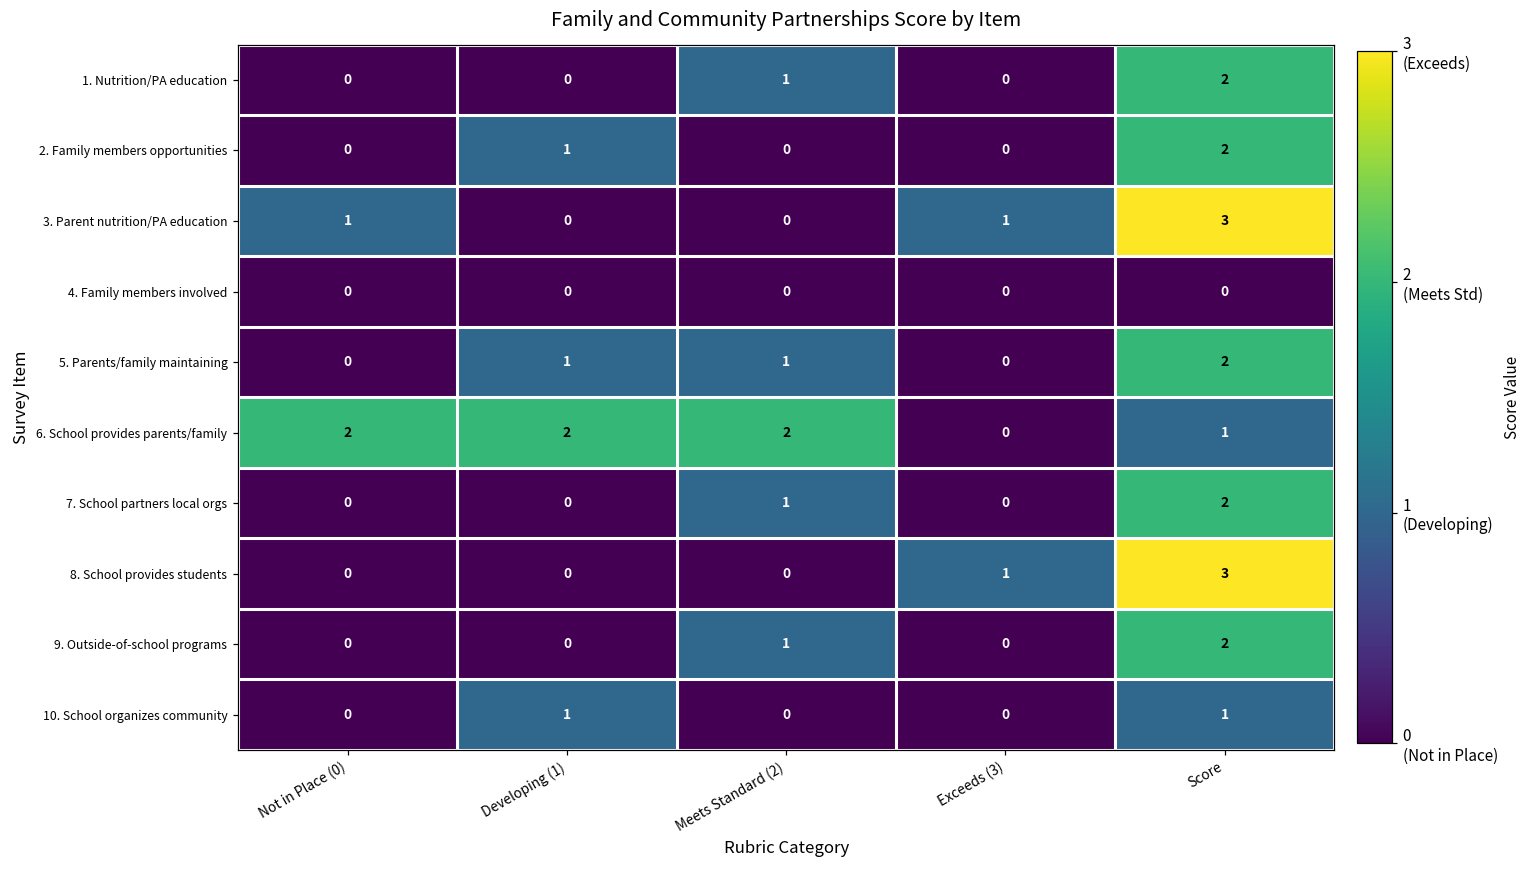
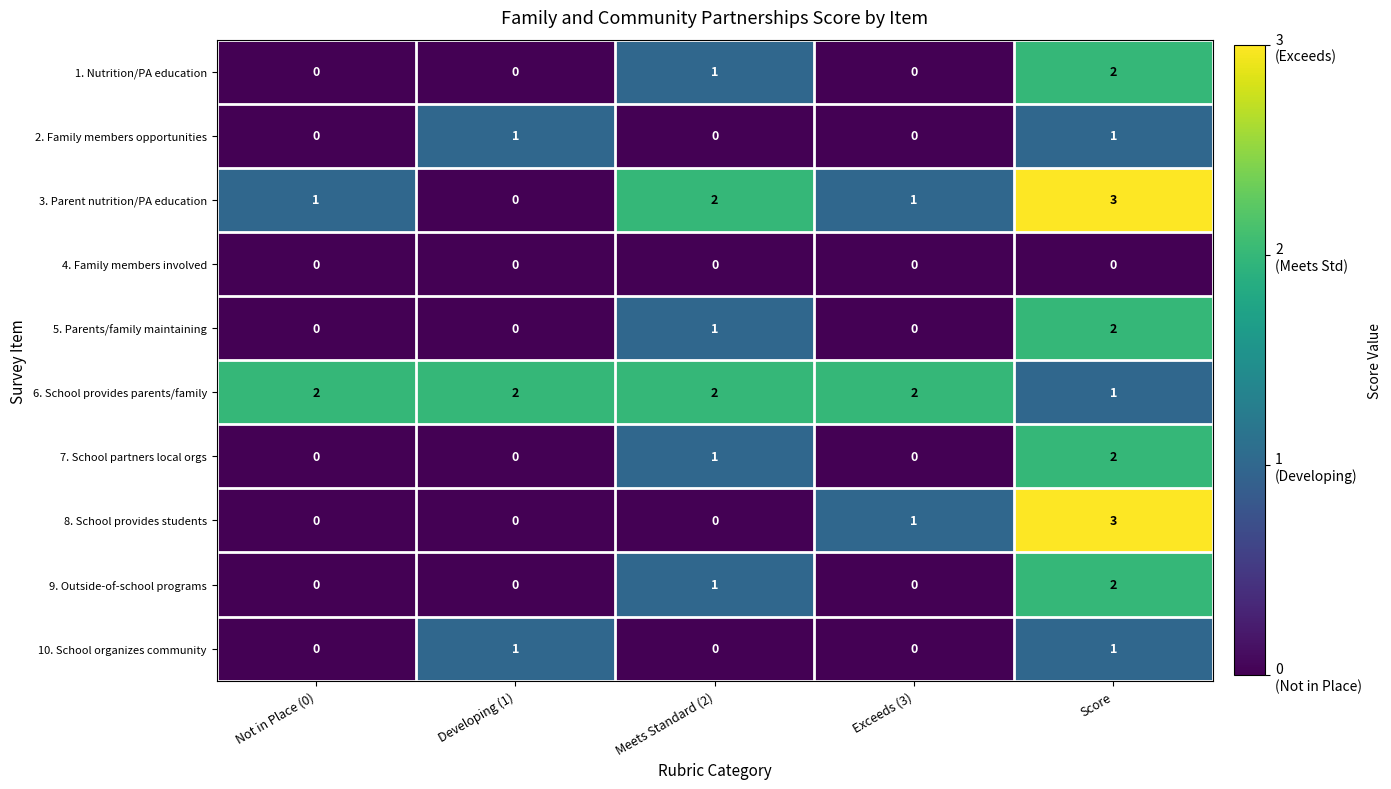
  {
    "1. Nutrition/PA education": {
      "Not in Place (0)": 0,
      "Developing (1)": 0,
      "Meets Standard (2)": 1,
      "Exceeds (3)": 0,
      "Score": 2
    },
    "2. Family members opportunities": {
      "Not in Place (0)": 0,
      "Developing (1)": 1,
      "Meets Standard (2)": 0,
      "Exceeds (3)": 0,
-     "Score": 2
+     "Score": 1
    },
    "3. Parent nutrition/PA education": {
      "Not in Place (0)": 1,
      "Developing (1)": 0,
-     "Meets Standard (2)": 0,
+     "Meets Standard (2)": 2,
      "Exceeds (3)": 1,
      "Score": 3
    },
    "4. Family members involved": {
      "Not in Place (0)": 0,
      "Developing (1)": 0,
      "Meets Standard (2)": 0,
      "Exceeds (3)": 0,
      "Score": 0
    },
    "5. Parents/family maintaining": {
      "Not in Place (0)": 0,
-     "Developing (1)": 1,
+     "Developing (1)": 0,
      "Meets Standard (2)": 1,
      "Exceeds (3)": 0,
      "Score": 2
    },
    "6. School provides parents/family": {
      "Not in Place (0)": 2,
      "Developing (1)": 2,
      "Meets Standard (2)": 2,
-     "Exceeds (3)": 0,
+     "Exceeds (3)": 2,
      "Score": 1
    },
    "7. School partners local orgs": {
      "Not in Place (0)": 0,
      "Developing (1)": 0,
      "Meets Standard (2)": 1,
      "Exceeds (3)": 0,
      "Score": 2
    },
    "8. School provides students": {
      "Not in Place (0)": 0,
      "Developing (1)": 0,
      "Meets Standard (2)": 0,
      "Exceeds (3)": 1,
      "Score": 3
    },
    "9. Outside-of-school programs": {
      "Not in Place (0)": 0,
      "Developing (1)": 0,
      "Meets Standard (2)": 1,
      "Exceeds (3)": 0,
      "Score": 2
    },
    "10. School organizes community": {
      "Not in Place (0)": 0,
      "Developing (1)": 1,
      "Meets Standard (2)": 0,
      "Exceeds (3)": 0,
      "Score": 1
    }
  }
